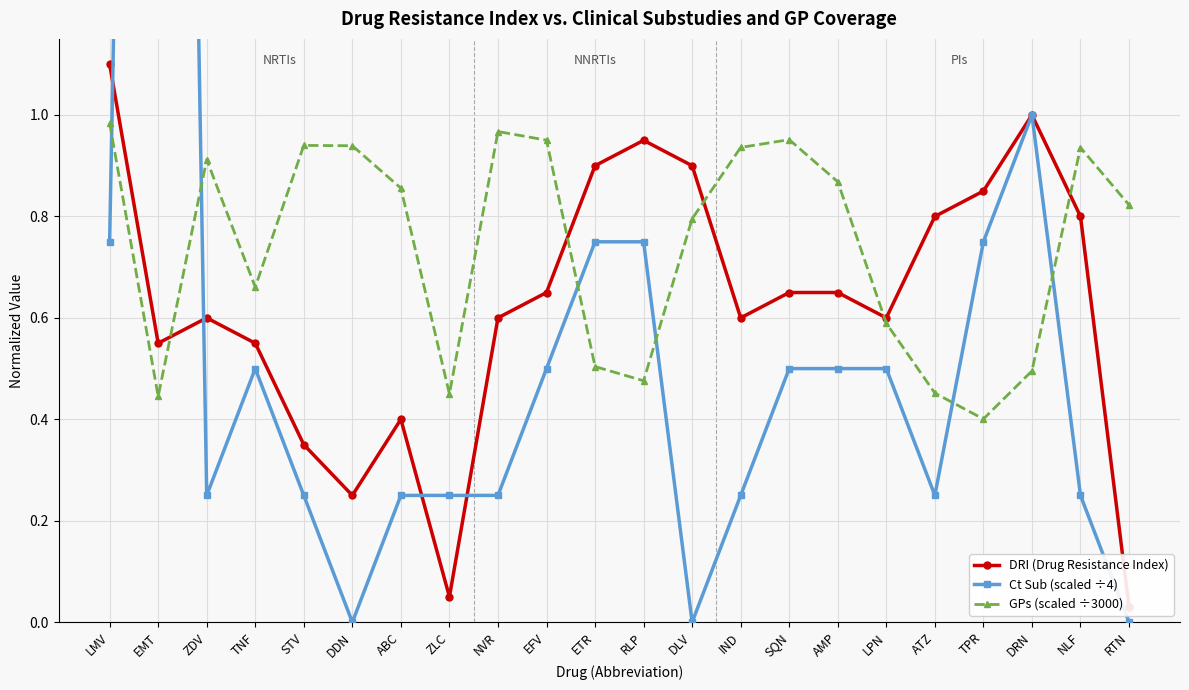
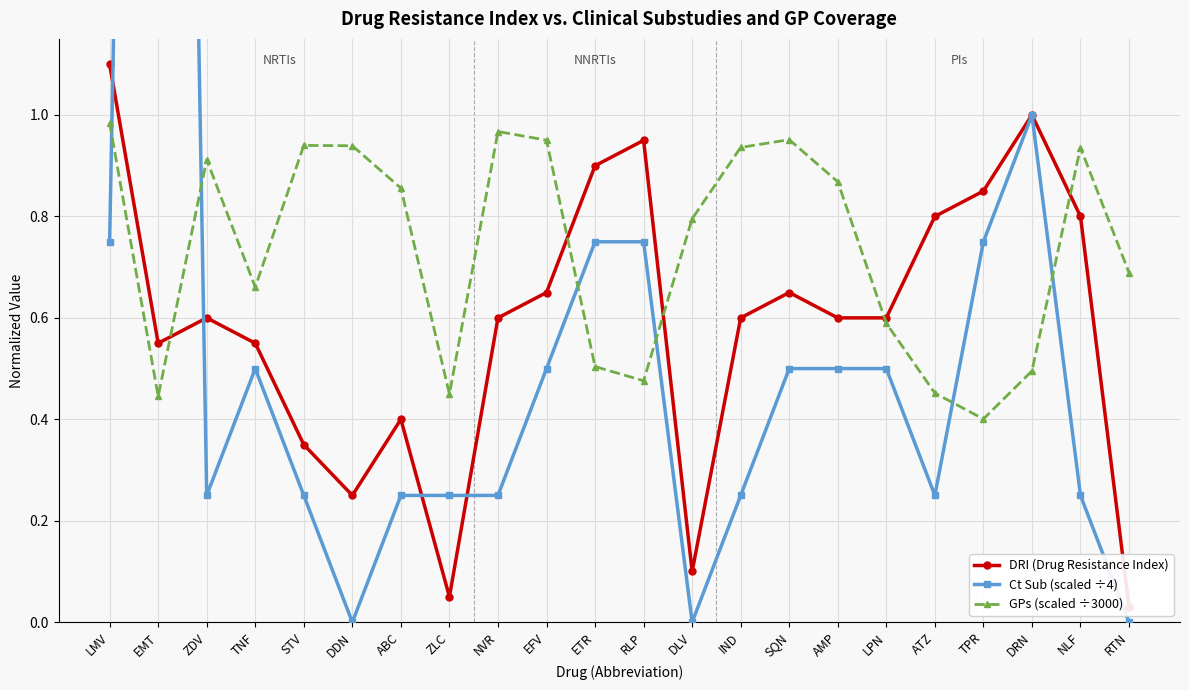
  {
    "DRI (Drug Resistance Index)": {
      "LMV": 1.10,
      "EMT": 0.55,
      "ZDV": 0.60,
      "TNF": 0.55,
      "STV": 0.35,
      "DDN": 0.25,
      "ABC": 0.40,
      "ZLC": 0.05,
      "NVR": 0.60,
      "EFV": 0.65,
      "ETR": 0.90,
      "RLP": 0.95,
-     "DLV": 0.9,
+     "DLV": 0.1,
      "IND": 0.60,
      "SQN": 0.65,
-     "AMP": 0.65,
+     "AMP": 0.60,
      "LPN": 0.60,
      "ATZ": 0.80,
      "TPR": 0.85,
      "NLF": 0.80
    },
    "Ct Sub (scaled ÷4)": {
      "LMV": 0.75,
      "ZDV": 0.25,
      "TNF": 0.50,
      "STV": 0.25,
      "DDN": 0.00,
      "ABC": 0.25,
      "ZLC": 0.25,
      "NVR": 0.25,
      "EFV": 0.50,
      "ETR": 0.75,
      "RLP": 0.75,
      "DLV": 0.00,
      "IND": 0.25,
      "SQN": 0.50,
      "AMP": 0.50,
      "LPN": 0.50,
      "ATZ": 0.25,
      "TPR": 0.75,
      "NLF": 0.25,
      "RTN": 0.00
    },
    "GPs (scaled ÷3000)": {
      "LMV": 0.98,
      "EMT": 0.45,
      "ZDV": 0.91,
      "TNF": 0.66,
      "STV": 0.94,
      "DDN": 0.94,
      "ABC": 0.86,
      "ZLC": 0.45,
      "NVR": 0.97,
      "EFV": 0.95,
      "ETR": 0.50,
      "RLP": 0.48,
      "DLV": 0.80,
      "IND": 0.94,
      "SQN": 0.95,
      "AMP": 0.87,
      "LPN": 0.59,
      "ATZ": 0.45,
      "TPR": 0.40,
      "DRN": 0.50,
      "NLF": 0.94,
-     "RTN": 0.82
+     "RTN": 0.69
    }
  }
